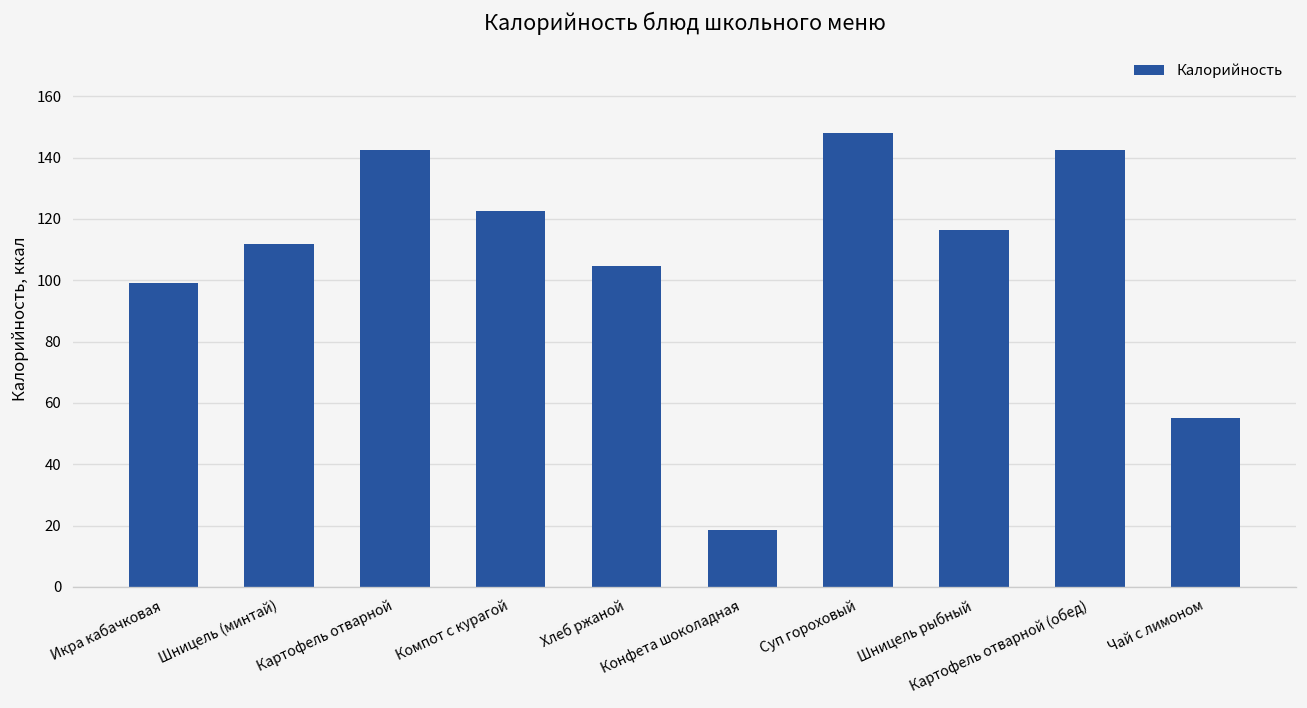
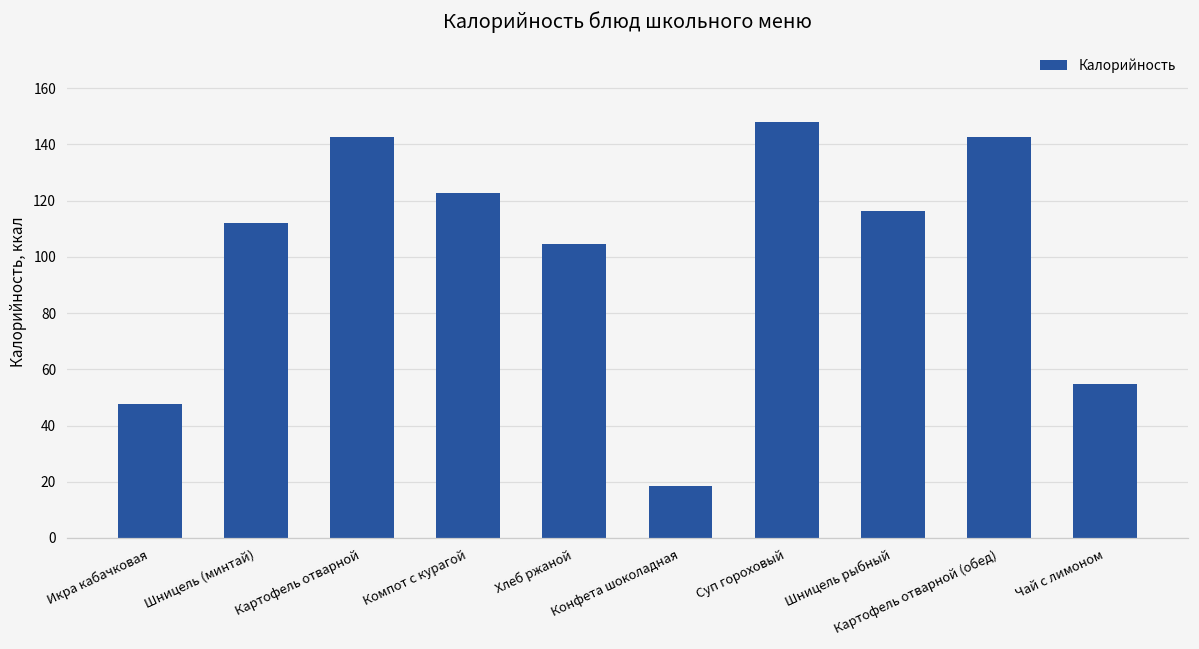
  {
-   "Икра кабачковая": 99,
+   "Икра кабачковая": 48,
    "Шницель (минтай)": 112,
    "Картофель отварной": 143,
    "Компот с курагой": 123,
    "Хлеб ржаной": 105,
    "Конфета шоколадная": 19,
    "Суп гороховый": 148,
    "Шницель рыбный": 116,
    "Картофель отварной (обед)": 143,
    "Чай с лимоном": 55
  }
